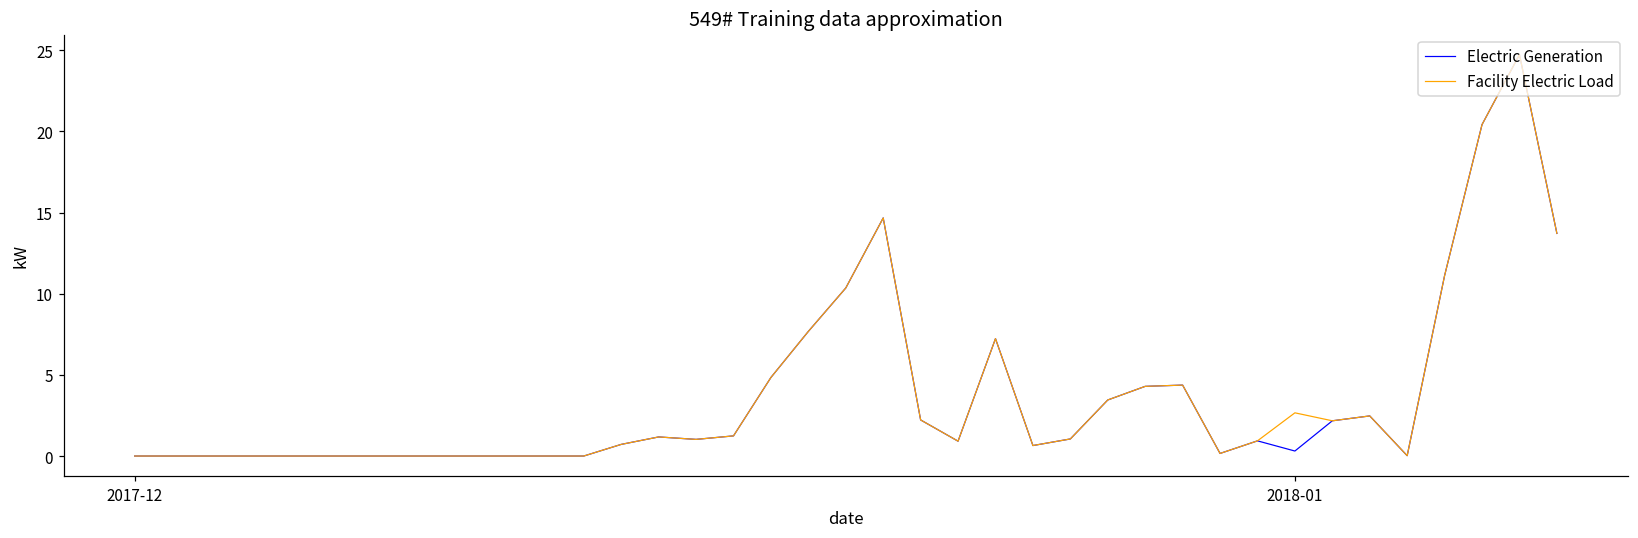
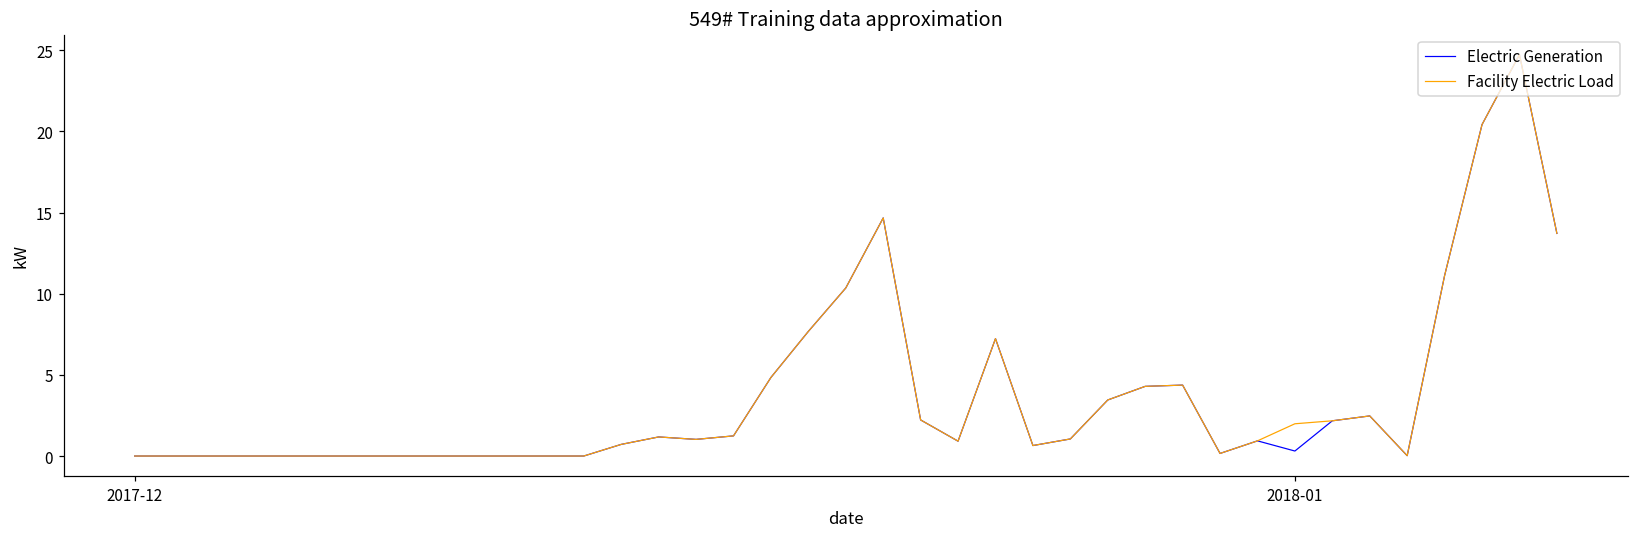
  {
    "Electric Generation": {
      "2018-01": 0.3
    },
    "Facility Electric Load": {
-     "2018-01": 2.7
+     "2018-01": 2.0
    }
  }
